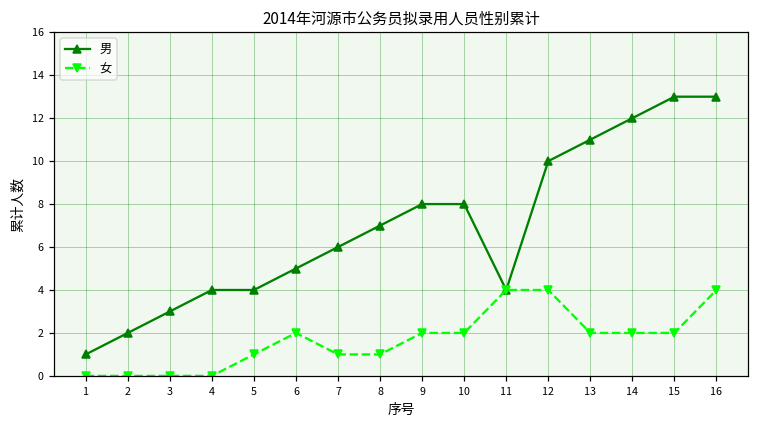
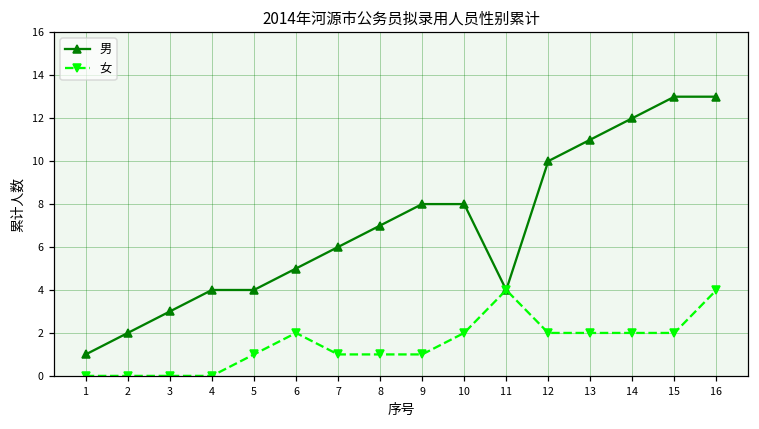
  {
    "男": {
      "1": 1,
      "2": 2,
      "3": 3,
      "4": 4,
      "5": 4,
      "6": 5,
      "7": 6,
      "8": 7,
      "9": 8,
      "10": 8,
      "12": 10,
      "13": 11,
      "14": 12,
      "15": 13,
      "16": 13
    },
    "女": {
      "1": 0,
      "2": 0,
      "3": 0,
      "4": 0,
      "5": 1,
      "6": 2,
      "7": 1,
      "8": 1,
-     "9": 2,
+     "9": 1,
      "10": 2,
-     "12": 4,
+     "12": 2,
      "13": 2,
      "14": 2,
      "15": 2,
      "16": 4
    }
  }
